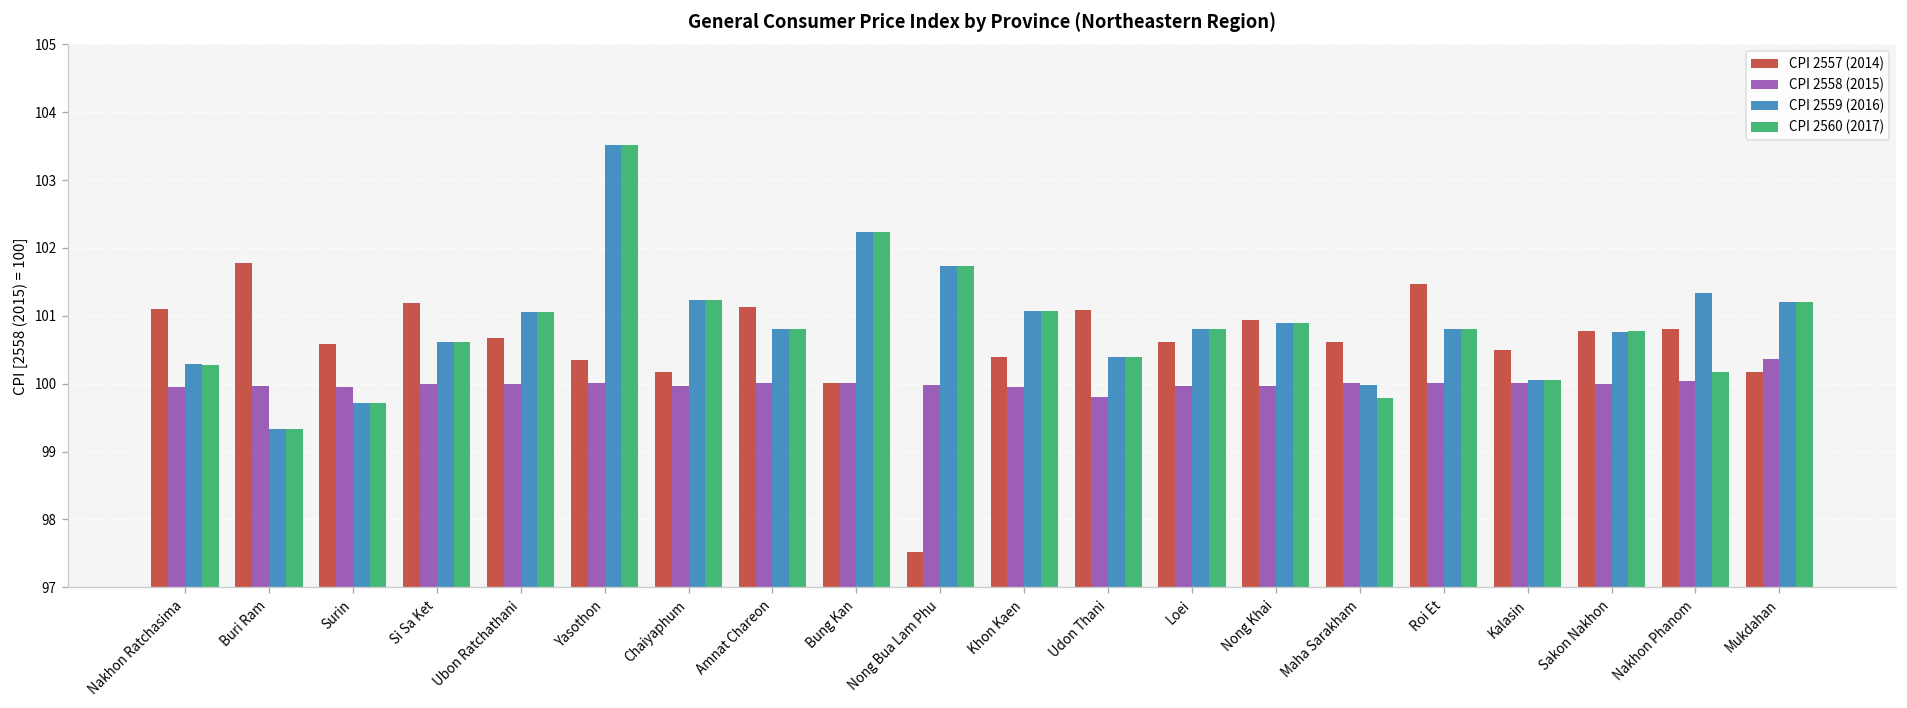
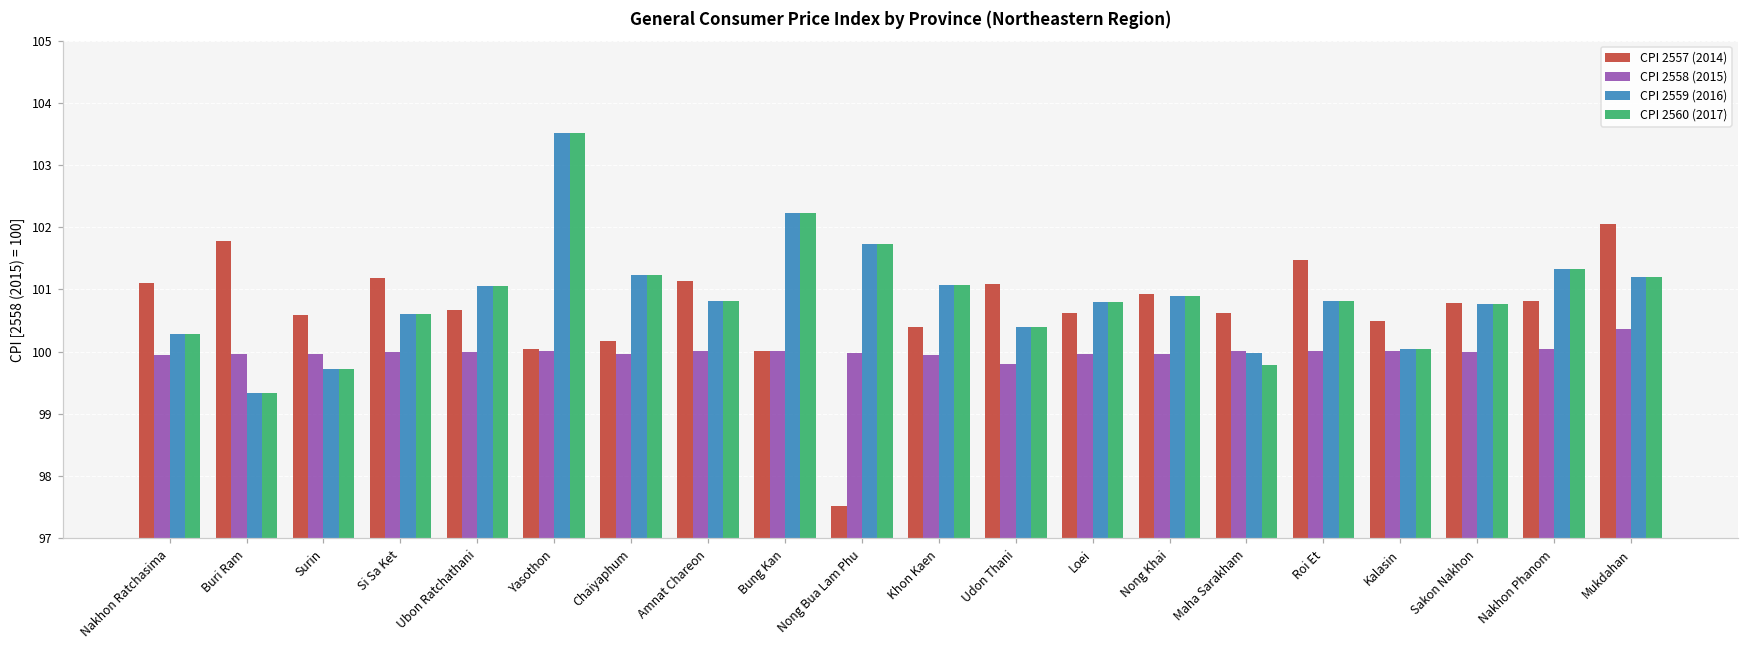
  {
    "CPI 2557 (2014)": {
      "Nakhon Ratchasima": 101.1,
      "Buri Ram": 101.8,
      "Surin": 100.6,
      "Si Sa Ket": 101.2,
      "Ubon Ratchathani": 100.7,
-     "Yasothon": 100.3,
+     "Yasothon": 100.0,
      "Chaiyaphum": 100.2,
      "Amnat Chareon": 101.1,
      "Bung Kan": 100.0,
      "Nong Bua Lam Phu": 97.5,
      "Khon Kaen": 100.4,
      "Udon Thani": 101.1,
      "Loei": 100.6,
      "Nong Khai": 100.9,
      "Maha Sarakham": 100.6,
      "Roi Et": 101.5,
      "Kalasin": 100.5,
      "Sakon Nakhon": 100.8,
      "Nakhon Phanom": 100.8,
-     "Mukdahan": 100.2
+     "Mukdahan": 102.1
    },
    "CPI 2558 (2015)": {
      "Nakhon Ratchasima": 100.0,
      "Buri Ram": 100.0,
      "Surin": 100.0,
      "Si Sa Ket": 100.0,
      "Ubon Ratchathani": 100.0,
      "Yasothon": 100.0,
      "Chaiyaphum": 100.0,
      "Amnat Chareon": 100.0,
      "Bung Kan": 100.0,
      "Nong Bua Lam Phu": 100.0,
      "Khon Kaen": 100.0,
      "Udon Thani": 99.8,
      "Loei": 100.0,
      "Nong Khai": 100.0,
      "Maha Sarakham": 100.0,
      "Roi Et": 100.0,
      "Kalasin": 100.0,
      "Sakon Nakhon": 100.0,
      "Nakhon Phanom": 100.0,
      "Mukdahan": 100.4
    },
    "CPI 2559 (2016)": {
      "Nakhon Ratchasima": 100.3,
      "Buri Ram": 99.3,
      "Surin": 99.7,
      "Si Sa Ket": 100.6,
      "Ubon Ratchathani": 101.1,
      "Yasothon": 103.5,
      "Chaiyaphum": 101.2,
      "Amnat Chareon": 100.8,
      "Bung Kan": 102.2,
      "Nong Bua Lam Phu": 101.7,
      "Khon Kaen": 101.1,
      "Udon Thani": 100.4,
      "Loei": 100.8,
      "Nong Khai": 100.9,
      "Maha Sarakham": 100.0,
      "Roi Et": 100.8,
      "Kalasin": 100.1,
      "Sakon Nakhon": 100.8,
      "Nakhon Phanom": 101.3,
      "Mukdahan": 101.2
    },
    "CPI 2560 (2017)": {
      "Nakhon Ratchasima": 100.3,
      "Buri Ram": 99.3,
      "Surin": 99.7,
      "Si Sa Ket": 100.6,
      "Ubon Ratchathani": 101.1,
      "Yasothon": 103.5,
      "Chaiyaphum": 101.2,
      "Amnat Chareon": 100.8,
      "Bung Kan": 102.2,
      "Nong Bua Lam Phu": 101.7,
      "Khon Kaen": 101.1,
      "Udon Thani": 100.4,
      "Loei": 100.8,
      "Nong Khai": 100.9,
      "Maha Sarakham": 99.8,
      "Roi Et": 100.8,
      "Kalasin": 100.1,
      "Sakon Nakhon": 100.8,
-     "Nakhon Phanom": 100.2,
+     "Nakhon Phanom": 101.3,
      "Mukdahan": 101.2
    }
  }
